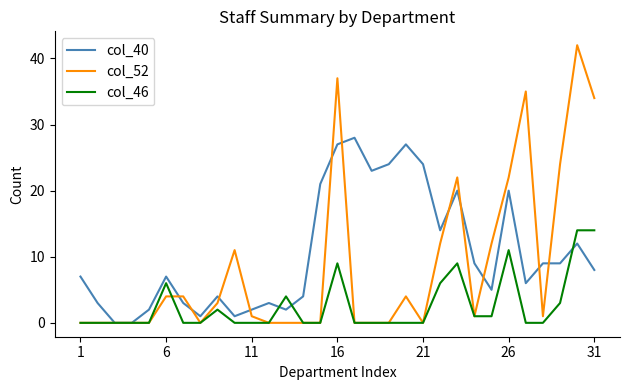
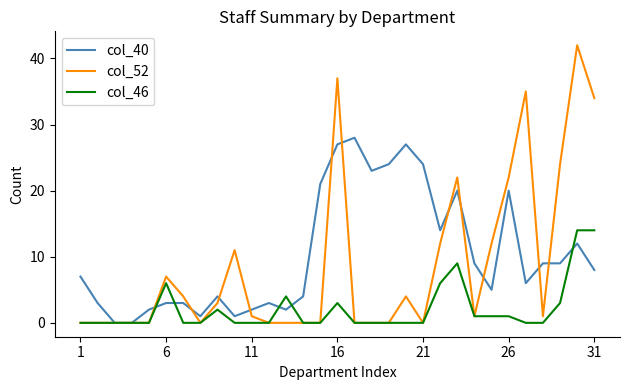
  {
    "col_40": {
      "1": 7,
-     "6": 7,
+     "6": 3,
      "11": 2,
      "16": 27,
      "21": 24,
      "26": 20,
      "31": 8
    },
    "col_52": {
-     "6": 4,
+     "6": 7,
      "11": 1,
      "16": 37,
      "26": 22,
      "31": 34
    },
    "col_46": {
      "6": 6,
      "11": 0,
-     "16": 9,
-     "26": 11,
+     "16": 3,
+     "26": 1,
      "31": 14
    }
  }
